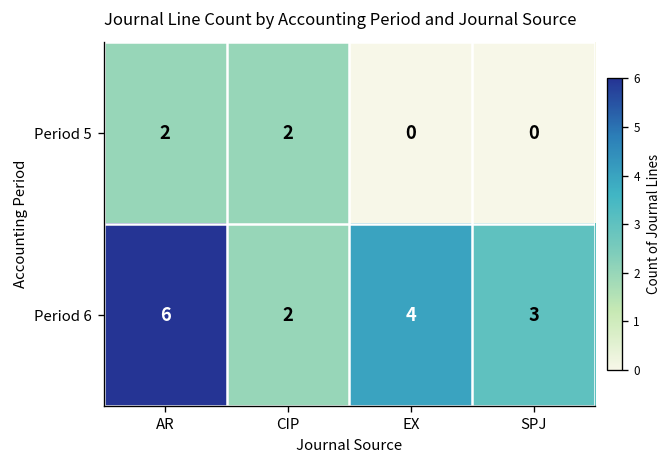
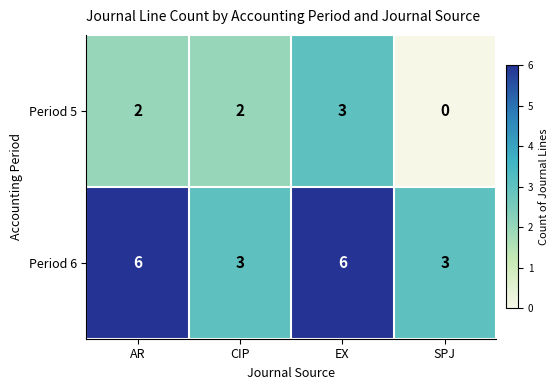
  {
    "Period 5": {
      "AR": 2,
      "CIP": 2,
-     "EX": 0,
+     "EX": 3,
      "SPJ": 0
    },
    "Period 6": {
      "AR": 6,
-     "CIP": 2,
-     "EX": 4,
+     "CIP": 3,
+     "EX": 6,
      "SPJ": 3
    }
  }
